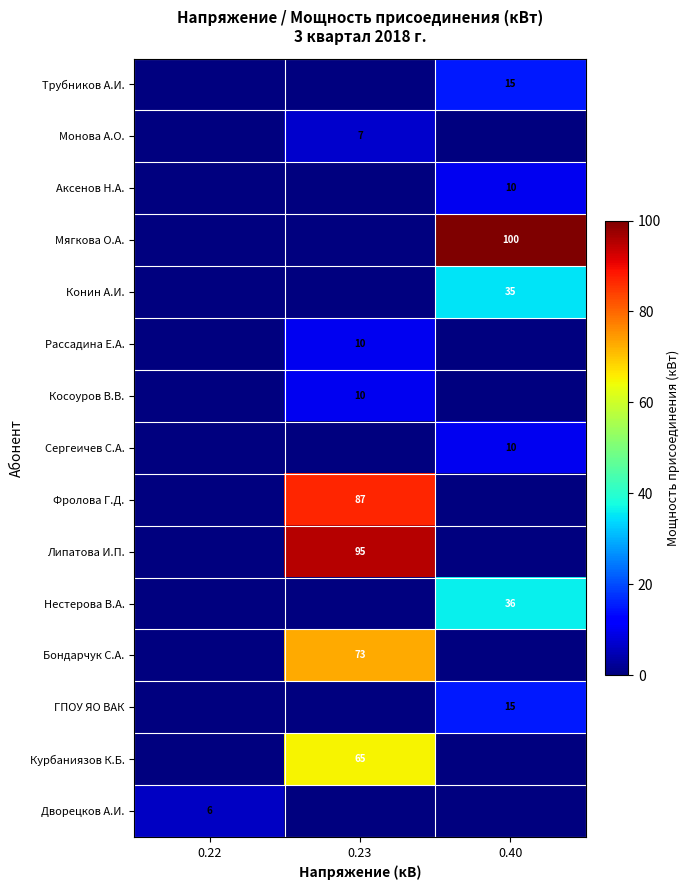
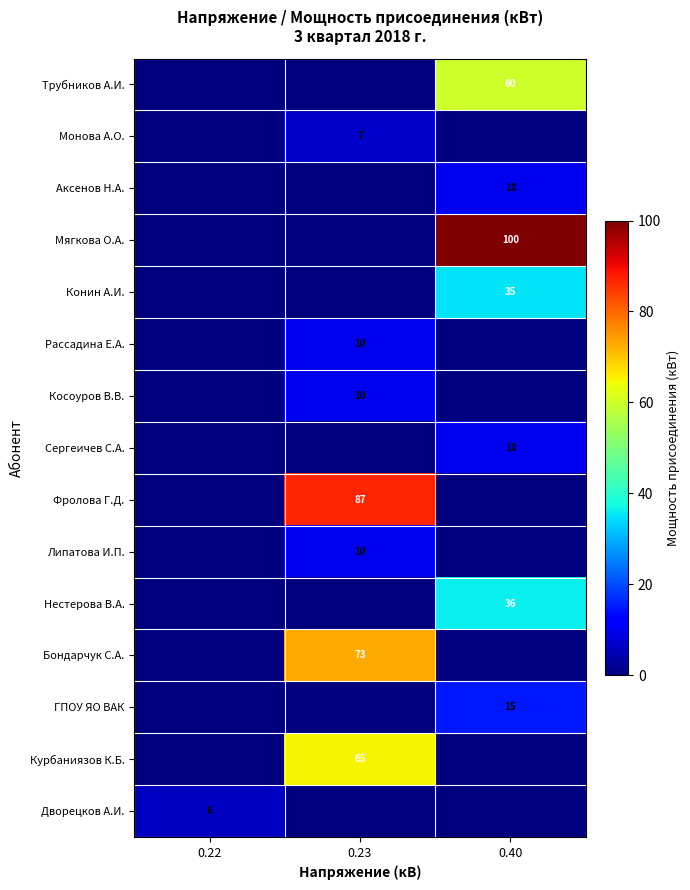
  {
    "Трубников А.И.": {
-     "0.40": 15
+     "0.40": 60
    },
    "Монова А.О.": {
      "0.23": 7
    },
    "Аксенов Н.А.": {
      "0.40": 10
    },
    "Мягкова О.А.": {
      "0.40": 100
    },
    "Конин А.И.": {
      "0.40": 35
    },
    "Рассадина Е.А.": {
      "0.23": 10
    },
    "Косоуров В.В.": {
      "0.23": 10
    },
    "Сергеичев С.А.": {
      "0.40": 10
    },
    "Фролова Г.Д.": {
      "0.23": 87
    },
    "Липатова И.П.": {
-     "0.23": 95
+     "0.23": 10
    },
    "Нестерова В.А.": {
      "0.40": 36
    },
    "Бондарчук С.А.": {
      "0.23": 73
    },
    "ГПОУ ЯО ВАК": {
      "0.40": 15
    },
    "Курбаниязов К.Б.": {
      "0.23": 65
    },
    "Дворецков А.И.": {
      "0.22": 6
    }
  }
